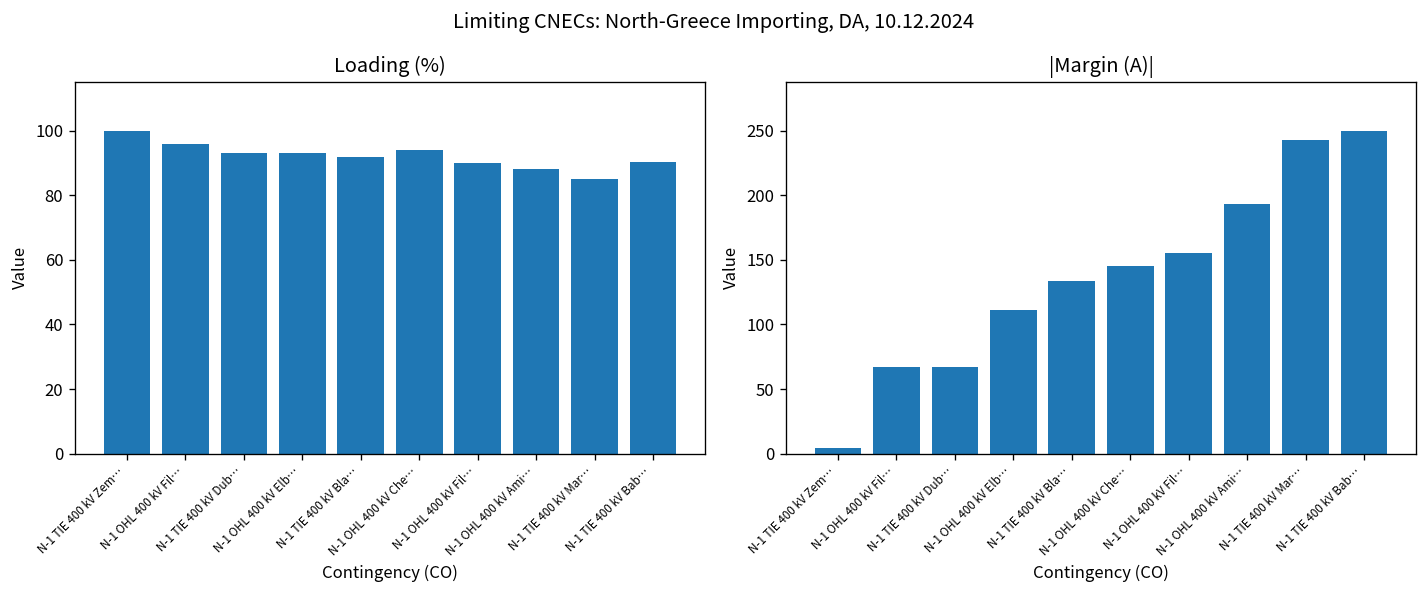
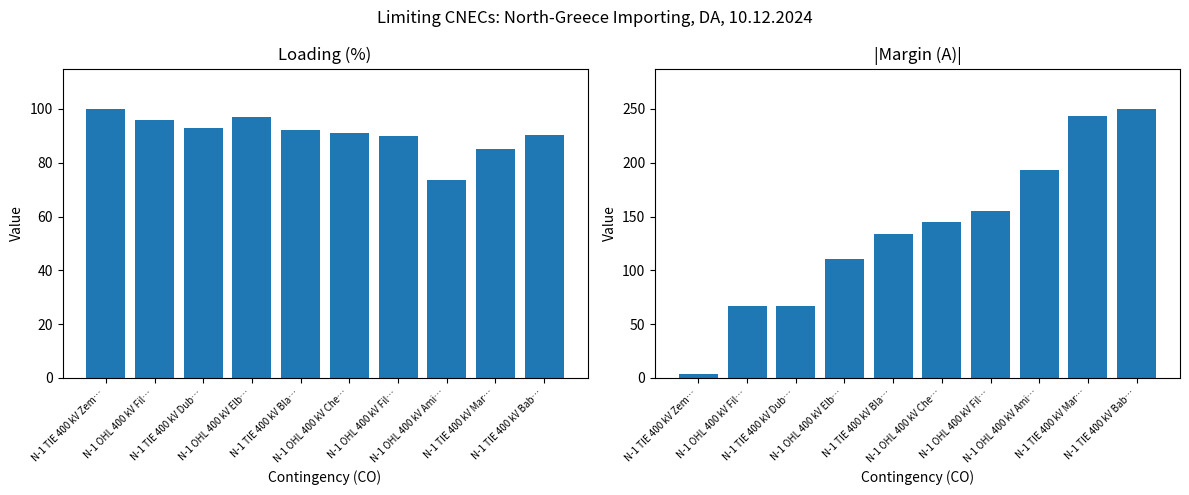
  {
    "Loading (%)": {
      "N-1 TIE 400 kV Zem…": 100,
      "N-1 TIE 400 kV Dub…": 93,
-     "N-1 OHL 400 kV Elb…": 93,
+     "N-1 OHL 400 kV Elb…": 97,
      "N-1 TIE 400 kV Bla…": 92,
-     "N-1 OHL 400 kV Che…": 94,
-     "N-1 OHL 400 kV Ami…": 88,
+     "N-1 OHL 400 kV Che…": 91,
+     "N-1 OHL 400 kV Ami…": 73,
      "N-1 TIE 400 kV Mar…": 85,
      "N-1 TIE 400 kV Bab…": 90
    },
    "|Margin (A)|": {
      "N-1 TIE 400 kV Zem…": 4,
      "N-1 TIE 400 kV Dub…": 67,
      "N-1 OHL 400 kV Elb…": 111,
      "N-1 TIE 400 kV Bla…": 134,
      "N-1 OHL 400 kV Che…": 145,
      "N-1 OHL 400 kV Ami…": 193,
      "N-1 TIE 400 kV Mar…": 243,
      "N-1 TIE 400 kV Bab…": 250
    }
  }
